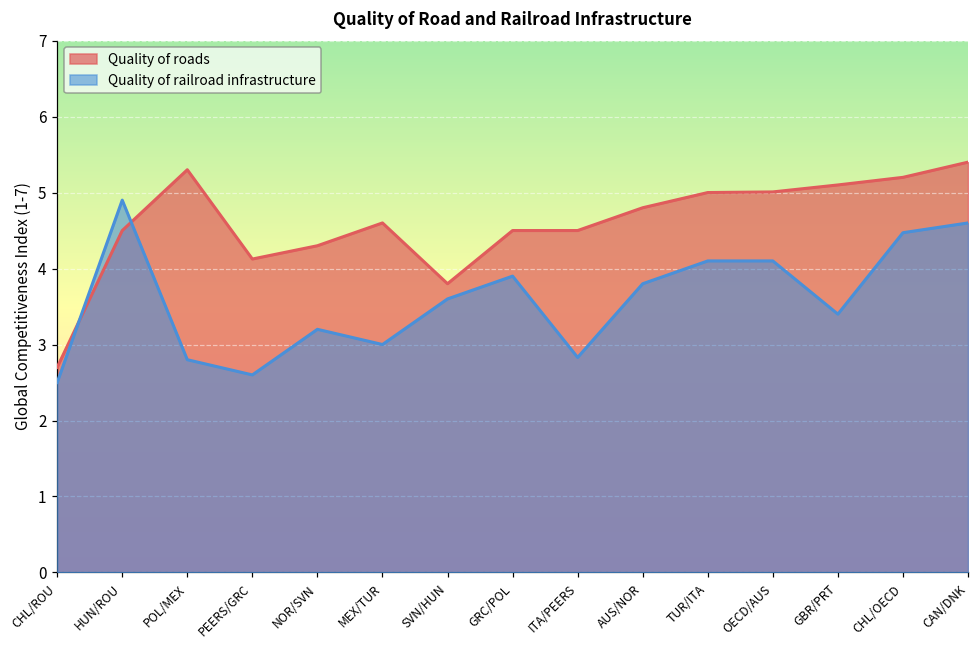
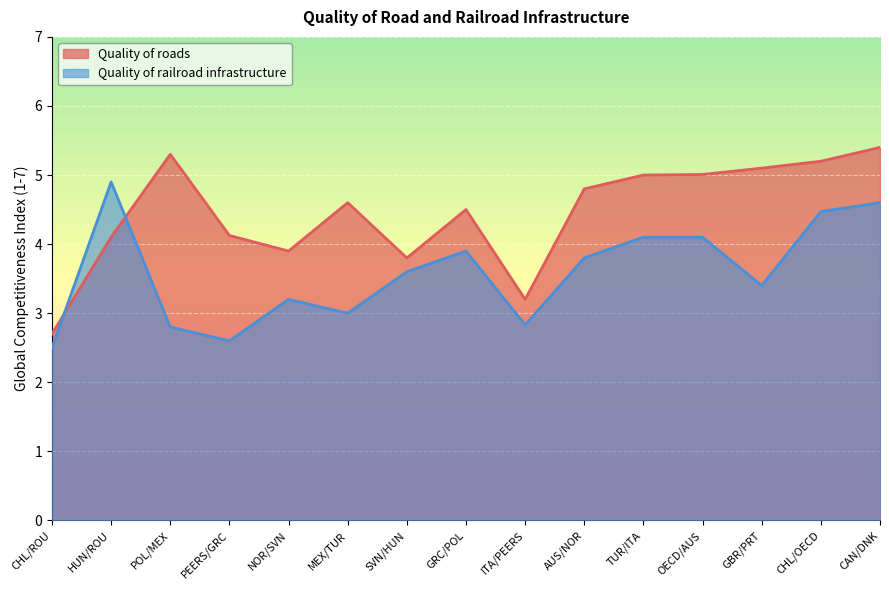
  {
    "Quality of roads": {
      "CHL/ROU": 2.7,
-     "HUN/ROU": 4.5,
+     "HUN/ROU": 4.1,
      "POL/MEX": 5.3,
      "PEERS/GRC": 4.1,
-     "NOR/SVN": 4.3,
+     "NOR/SVN": 3.9,
      "MEX/TUR": 4.6,
      "SVN/HUN": 3.8,
      "GRC/POL": 4.5,
-     "ITA/PEERS": 4.5,
+     "ITA/PEERS": 3.2,
      "AUS/NOR": 4.8,
      "TUR/ITA": 5.0,
      "OECD/AUS": 5.0,
      "GBR/PRT": 5.1,
      "CHL/OECD": 5.2,
      "CAN/DNK": 5.4
    },
    "Quality of railroad infrastructure": {
      "CHL/ROU": 2.5,
      "HUN/ROU": 4.9,
      "POL/MEX": 2.8,
      "PEERS/GRC": 2.6,
      "NOR/SVN": 3.2,
      "MEX/TUR": 3.0,
      "SVN/HUN": 3.6,
      "GRC/POL": 3.9,
      "ITA/PEERS": 2.8,
      "AUS/NOR": 3.8,
      "TUR/ITA": 4.1,
      "OECD/AUS": 4.1,
      "GBR/PRT": 3.4,
      "CHL/OECD": 4.5,
      "CAN/DNK": 4.6
    }
  }
